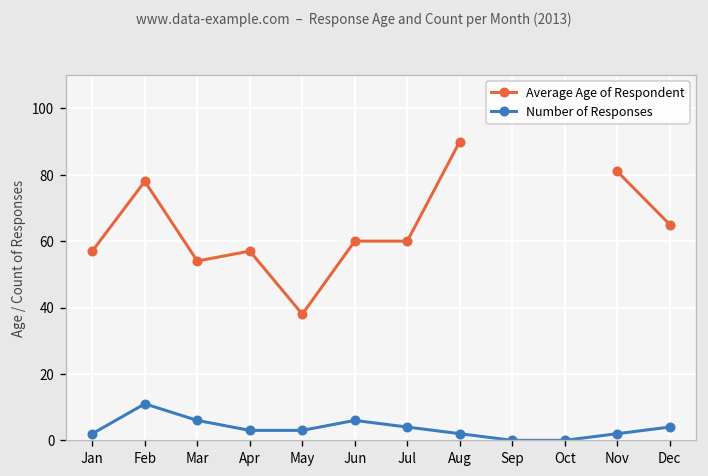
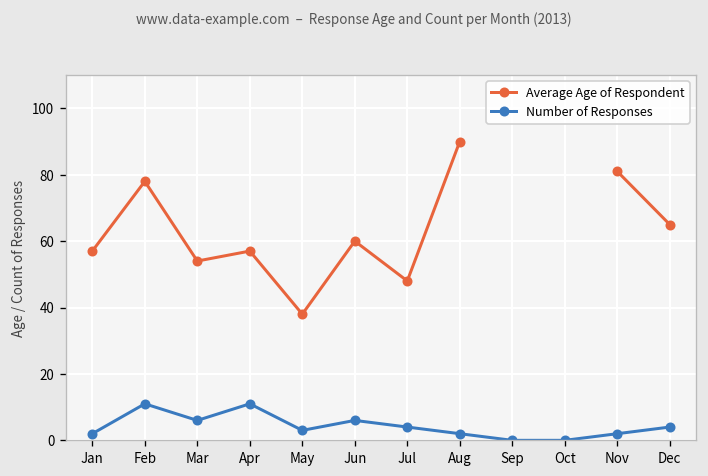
  {
    "Average Age of Respondent": {
      "Jan": 57,
      "Feb": 78,
      "Mar": 54,
      "Apr": 57,
      "May": 38,
      "Jun": 60,
-     "Jul": 60,
+     "Jul": 48,
      "Aug": 90,
      "Nov": 81,
      "Dec": 65
    },
    "Number of Responses": {
      "Jan": 2,
      "Feb": 11,
      "Mar": 6,
-     "Apr": 3,
+     "Apr": 11,
      "May": 3,
      "Jun": 6,
      "Jul": 4,
      "Aug": 2,
      "Sep": 0,
      "Oct": 0,
      "Nov": 2,
      "Dec": 4
    }
  }
